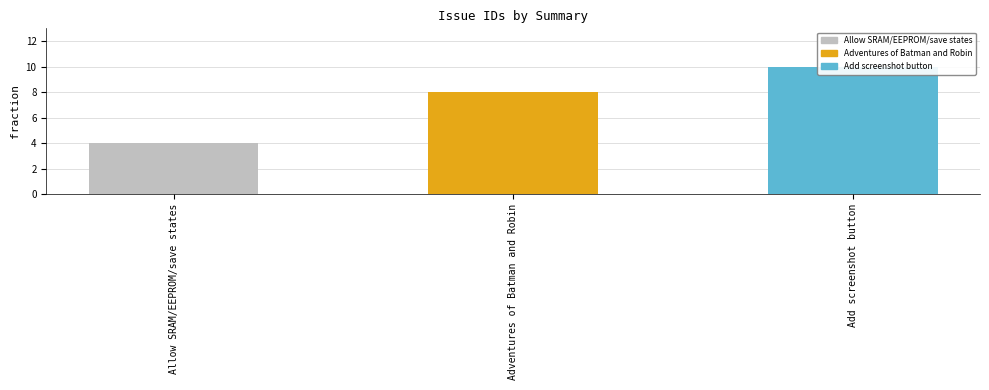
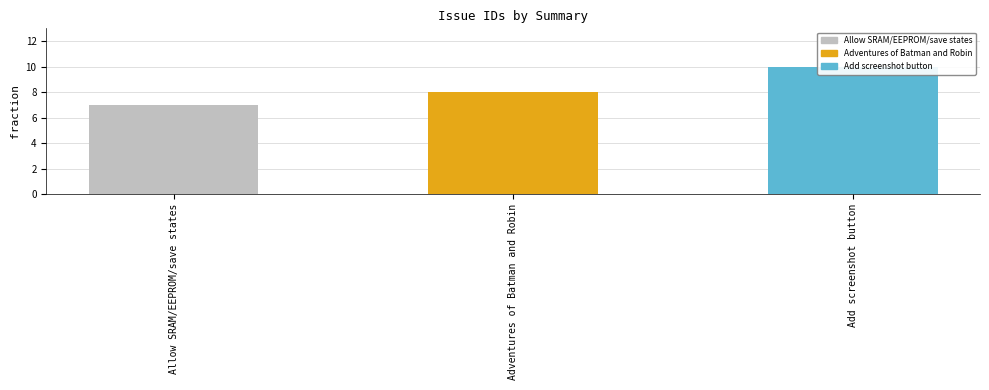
  {
-   "Allow SRAM/EEPROM/save states": 4,
+   "Allow SRAM/EEPROM/save states": 7,
    "Adventures of Batman and Robin": 8
  }
